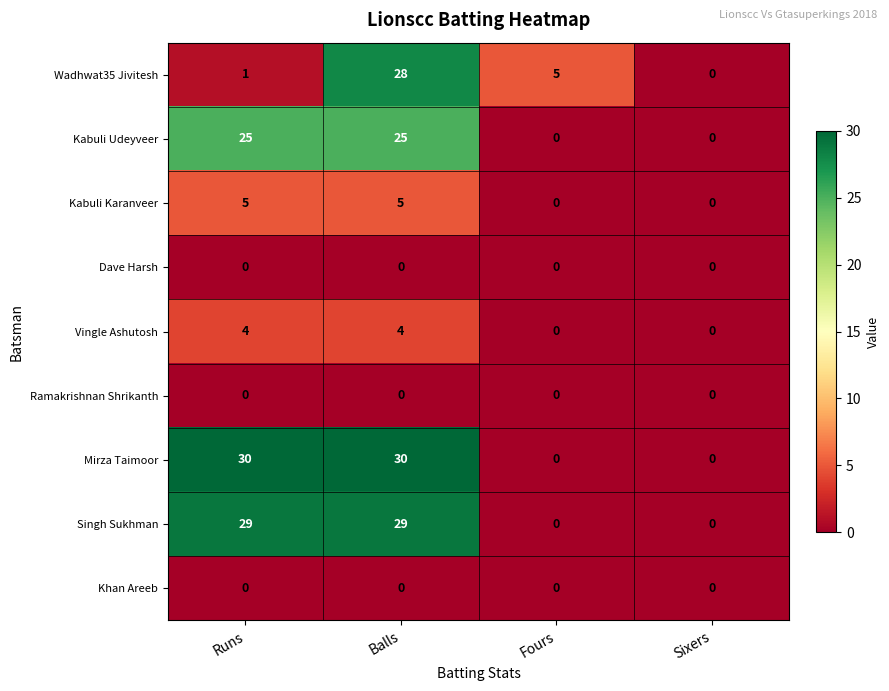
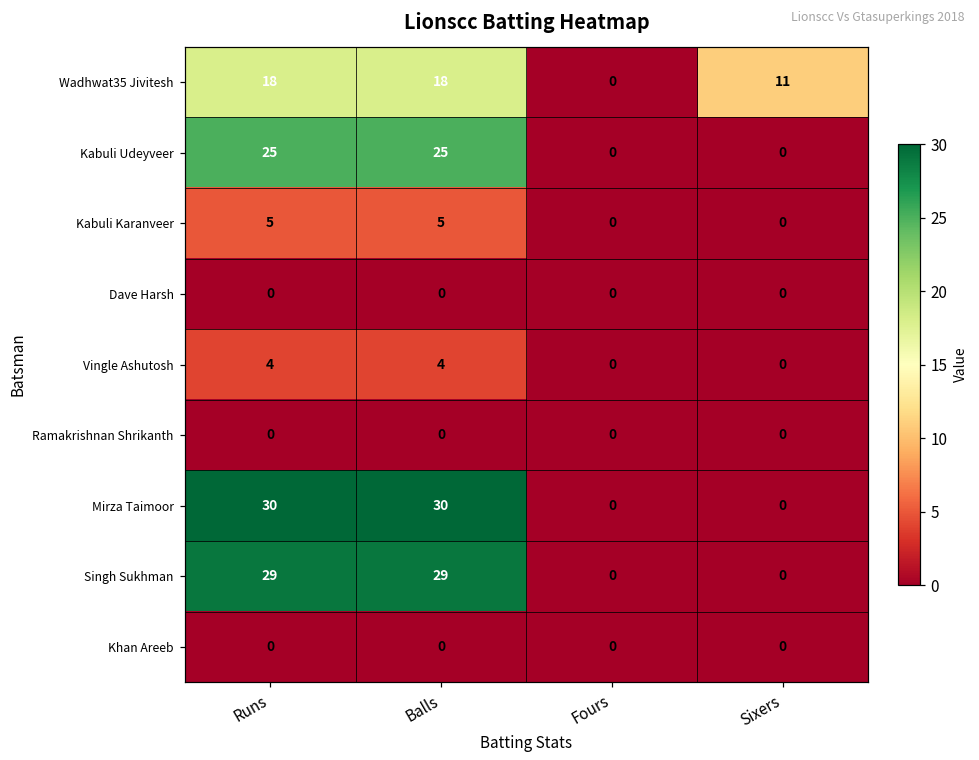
  {
    "Wadhwat35 Jivitesh": {
-     "Runs": 1,
-     "Balls": 28,
-     "Fours": 5,
-     "Sixers": 0
+     "Runs": 18,
+     "Balls": 18,
+     "Fours": 0,
+     "Sixers": 11
    },
    "Kabuli Udeyveer": {
      "Runs": 25,
      "Balls": 25,
      "Fours": 0,
      "Sixers": 0
    },
    "Kabuli Karanveer": {
      "Runs": 5,
      "Balls": 5,
      "Fours": 0,
      "Sixers": 0
    },
    "Dave Harsh": {
      "Runs": 0,
      "Balls": 0,
      "Fours": 0,
      "Sixers": 0
    },
    "Vingle Ashutosh": {
      "Runs": 4,
      "Balls": 4,
      "Fours": 0,
      "Sixers": 0
    },
    "Ramakrishnan Shrikanth": {
      "Runs": 0,
      "Balls": 0,
      "Fours": 0,
      "Sixers": 0
    },
    "Mirza Taimoor": {
      "Runs": 30,
      "Balls": 30,
      "Fours": 0,
      "Sixers": 0
    },
    "Singh Sukhman": {
      "Runs": 29,
      "Balls": 29,
      "Fours": 0,
      "Sixers": 0
    },
    "Khan Areeb": {
      "Runs": 0,
      "Balls": 0,
      "Fours": 0,
      "Sixers": 0
    }
  }
